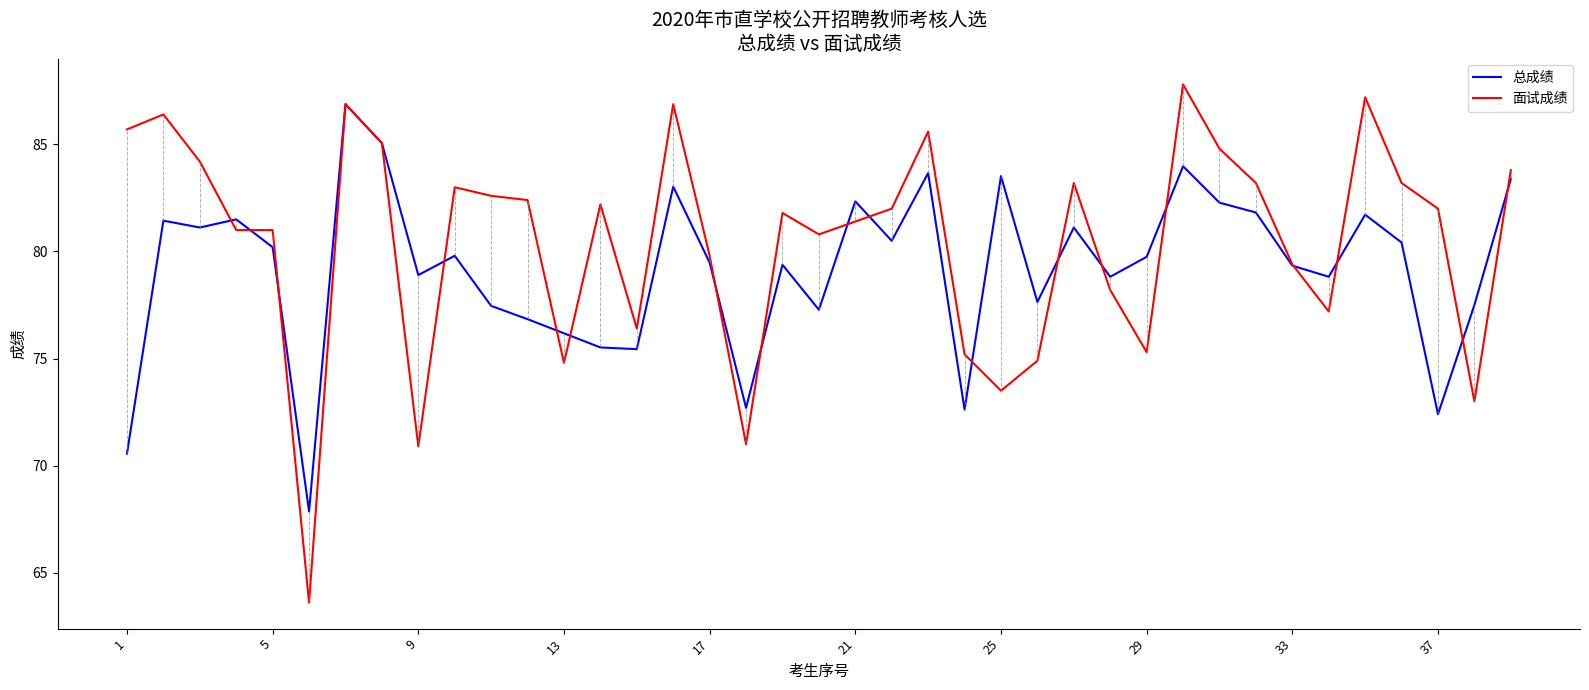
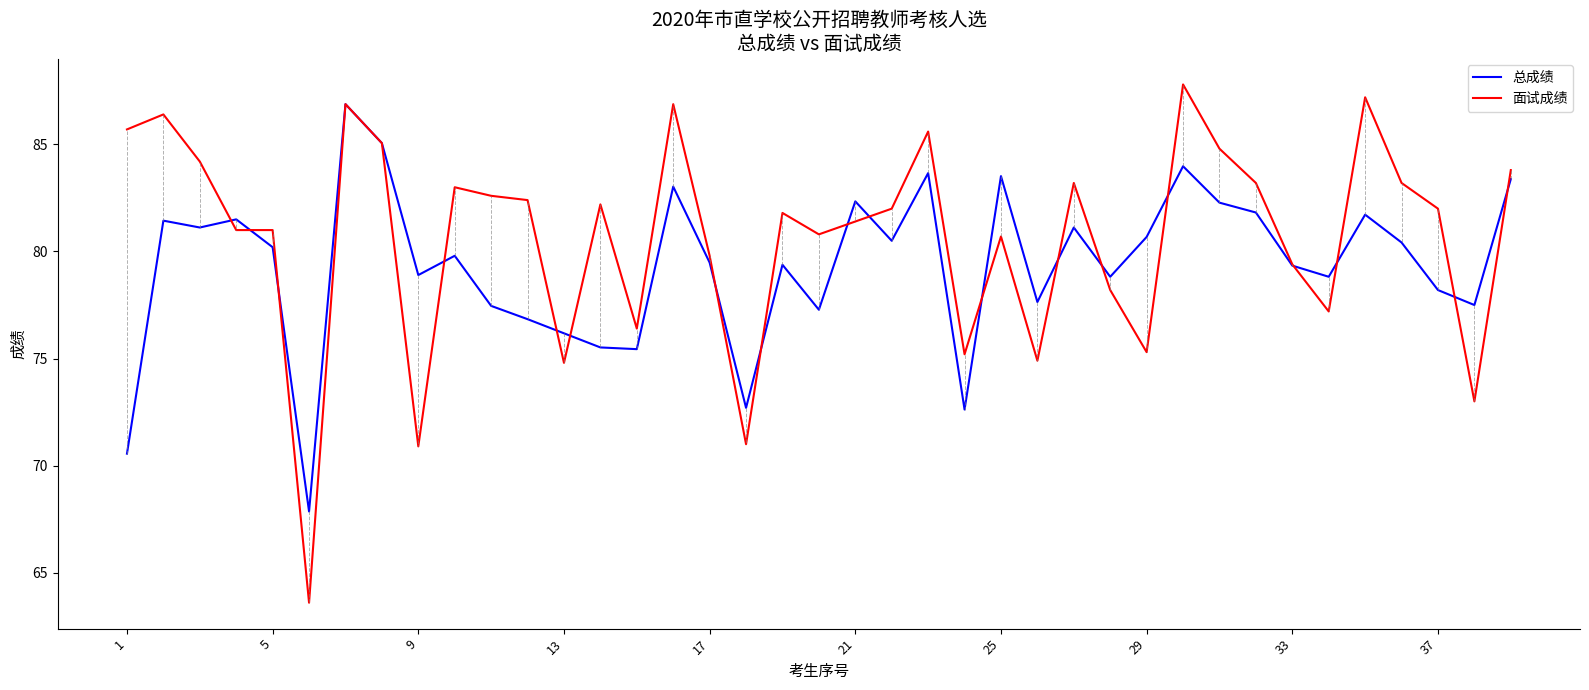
  {
    "总成绩": {
-     "29": 79.8,
-     "37": 72.4
+     "29": 80.7,
+     "37": 78.2
    },
    "面试成绩": {
-     "25": 73.5
+     "25": 80.7
    }
  }
